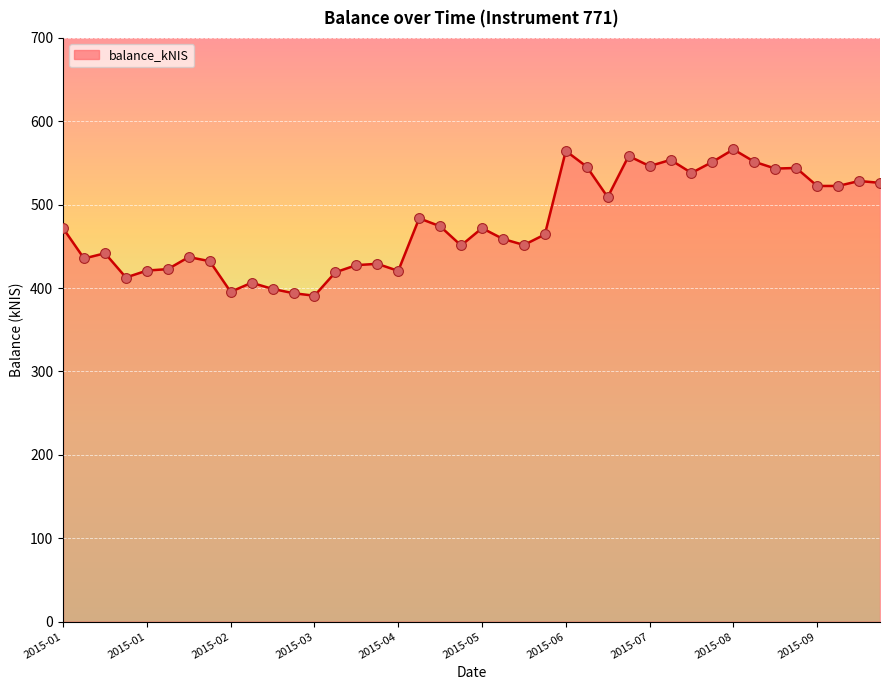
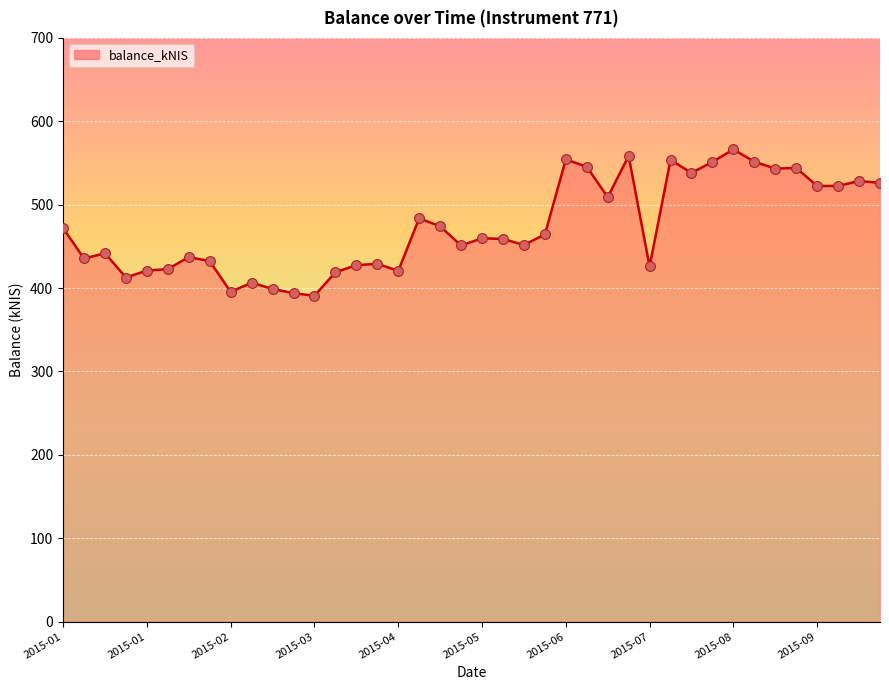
  {
    "2015-02": 400,
    "2015-03": 390,
    "2015-04": 420,
-   "2015-05": 470,
-   "2015-06": 560,
-   "2015-07": 550,
+   "2015-05": 460,
+   "2015-06": 550,
+   "2015-07": 430,
    "2015-08": 570,
    "2015-09": 520
  }
